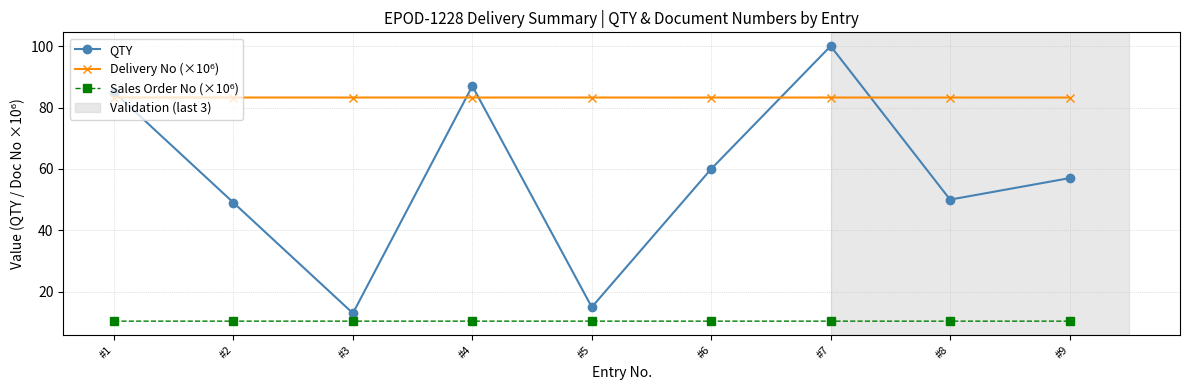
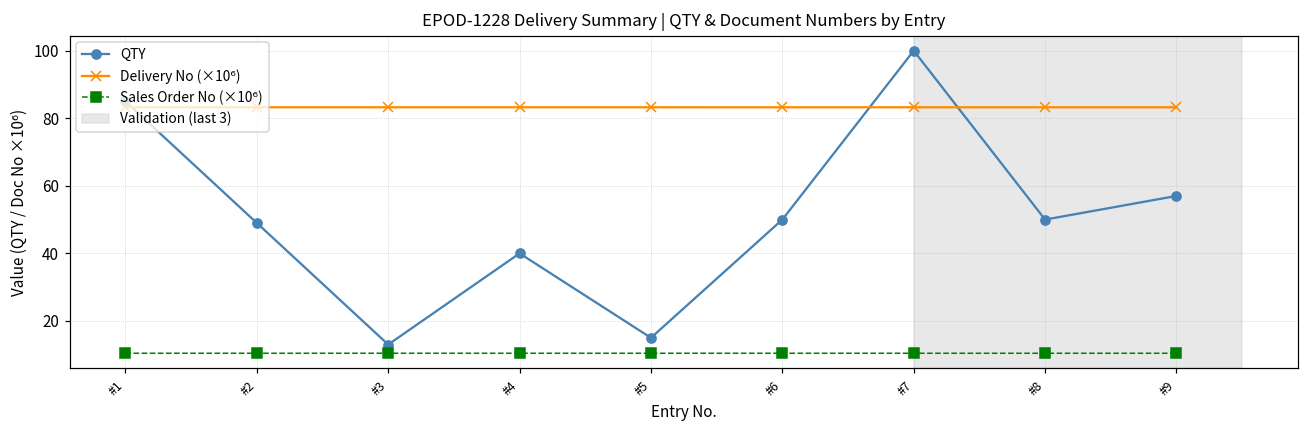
  {
    "QTY": {
      "#2": 49,
      "#3": 13,
-     "#4": 87,
+     "#4": 40,
      "#5": 15,
-     "#6": 60,
+     "#6": 50,
      "#7": 100,
      "#8": 50,
      "#9": 57
    },
    "Delivery No (×10⁶)": {
      "#3": 83,
      "#4": 83,
      "#5": 83,
      "#6": 83,
      "#7": 83,
      "#8": 83,
      "#9": 83
    },
    "Sales Order No (×10⁶)": {
      "#1": 10,
      "#2": 10,
      "#3": 10,
      "#4": 10,
      "#5": 10,
      "#6": 10,
      "#7": 10,
      "#8": 10,
      "#9": 10
    }
  }
